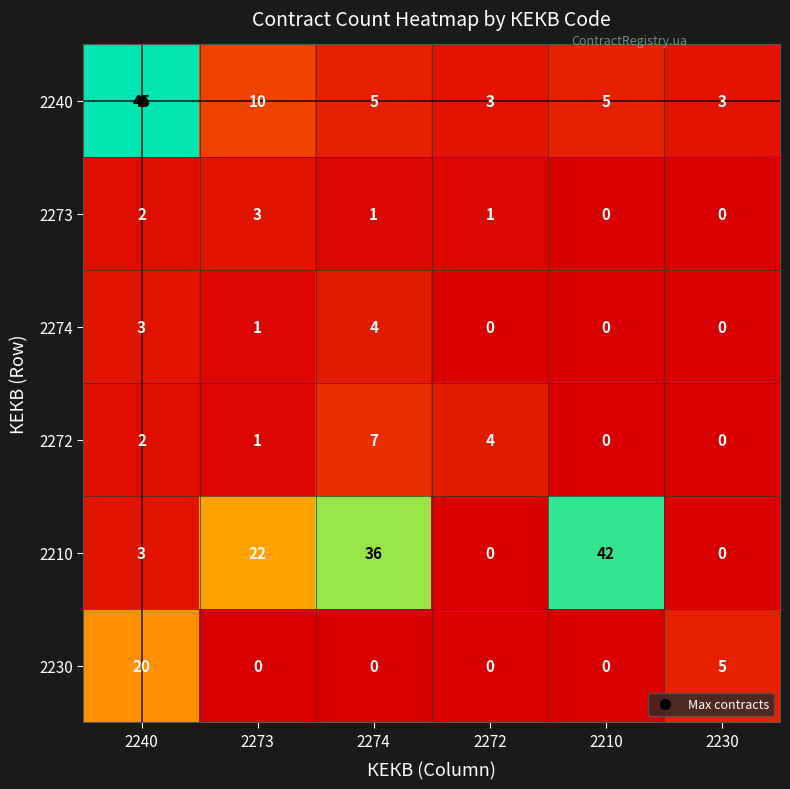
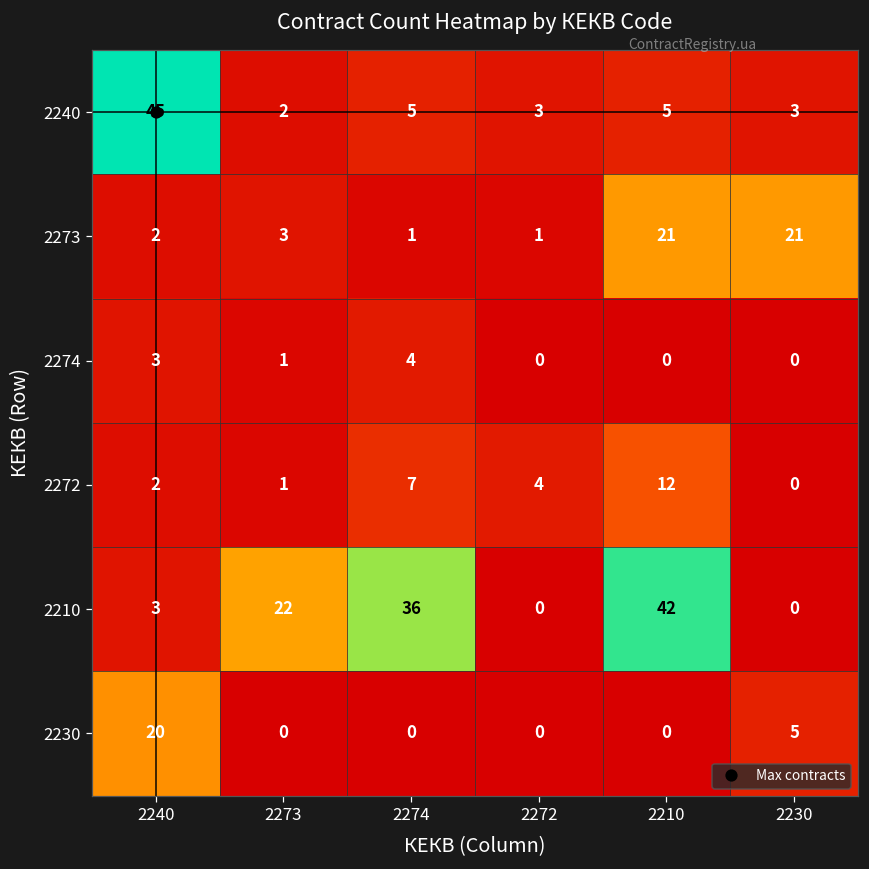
  {
    "2240": {
-     "2273": 10,
+     "2273": 2,
      "2274": 5,
      "2272": 3,
      "2210": 5,
      "2230": 3
    },
    "2273": {
      "2240": 2,
      "2273": 3,
      "2274": 1,
      "2272": 1,
-     "2210": 0,
-     "2230": 0
+     "2210": 21,
+     "2230": 21
    },
    "2274": {
      "2240": 3,
      "2273": 1,
      "2274": 4,
      "2272": 0,
      "2210": 0,
      "2230": 0
    },
    "2272": {
      "2240": 2,
      "2273": 1,
      "2274": 7,
      "2272": 4,
-     "2210": 0,
+     "2210": 12,
      "2230": 0
    },
    "2210": {
      "2240": 3,
      "2273": 22,
      "2274": 36,
      "2272": 0,
      "2210": 42,
      "2230": 0
    },
    "2230": {
      "2240": 20,
      "2273": 0,
      "2274": 0,
      "2272": 0,
      "2210": 0,
      "2230": 5
    }
  }
